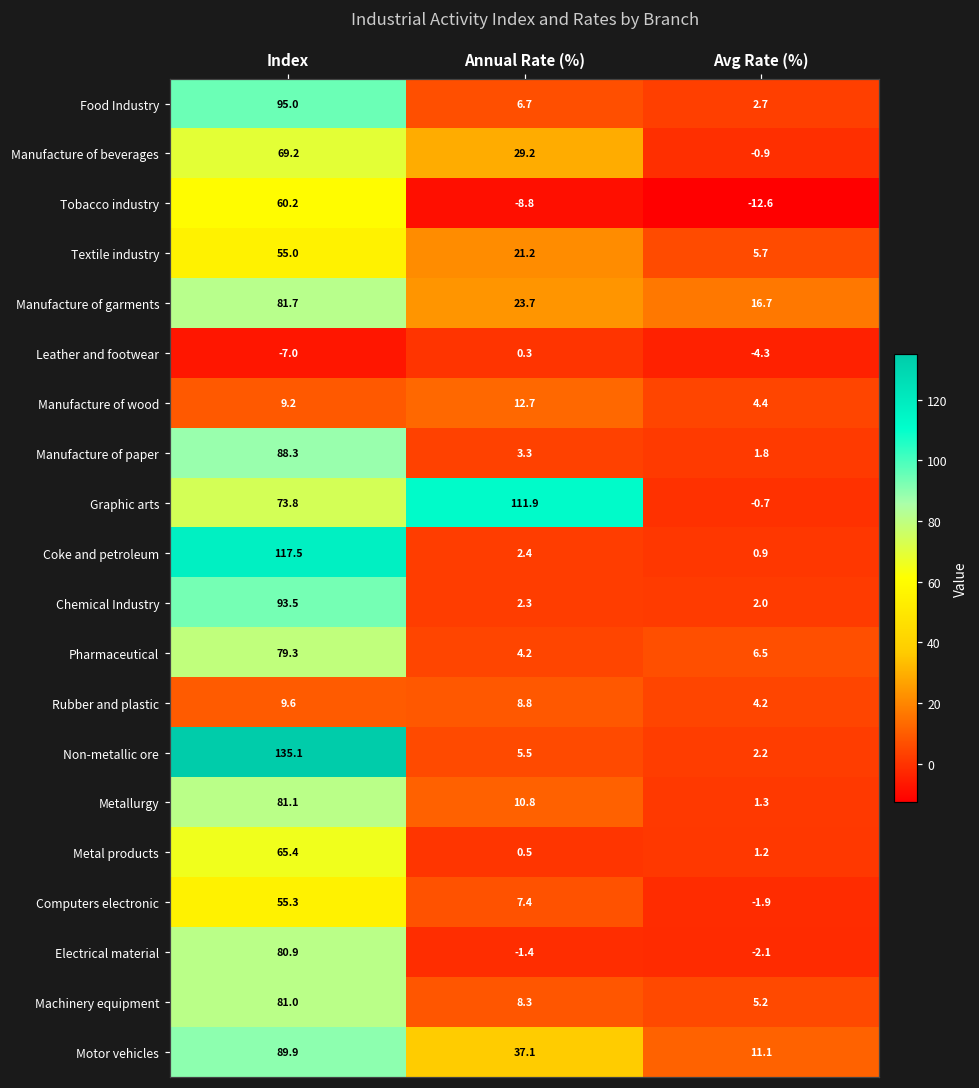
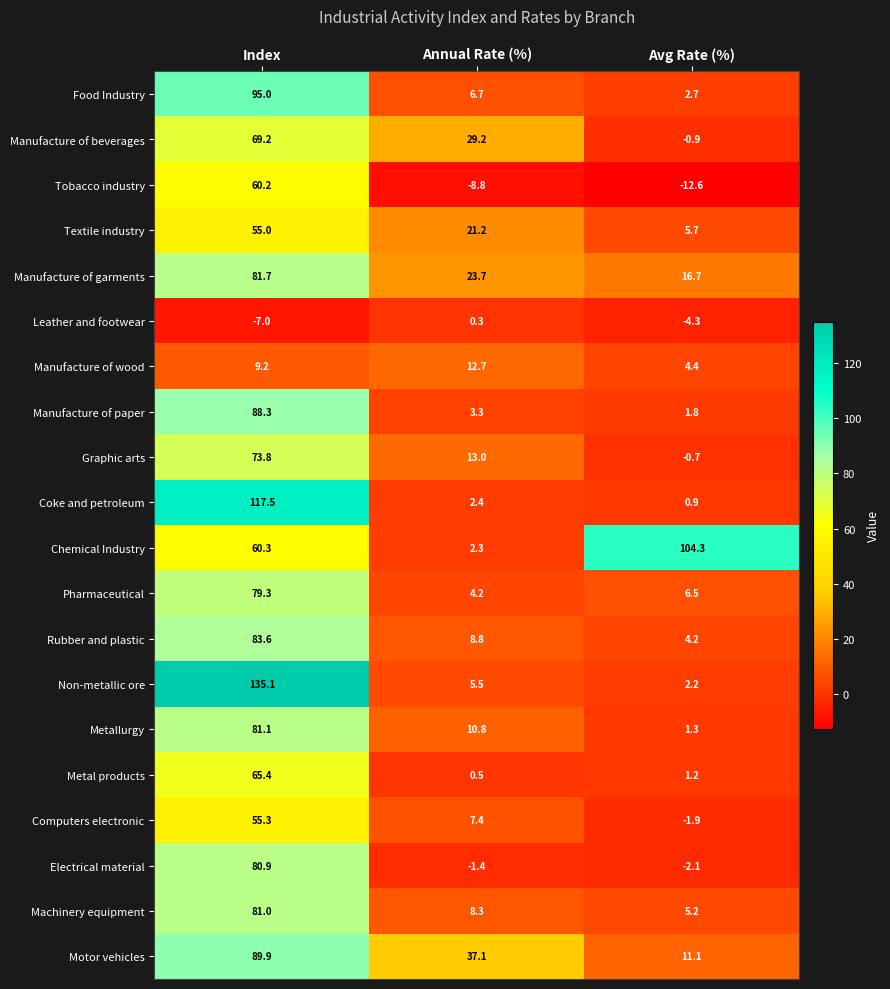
  {
    "Food Industry": {
      "Index": 95.0,
      "Annual Rate (%)": 6.7,
      "Avg Rate (%)": 2.7
    },
    "Manufacture of beverages": {
      "Index": 69.2,
      "Annual Rate (%)": 29.2,
      "Avg Rate (%)": -0.9
    },
    "Tobacco industry": {
      "Index": 60.2,
      "Annual Rate (%)": -8.8,
      "Avg Rate (%)": -12.6
    },
    "Textile industry": {
      "Index": 55.0,
      "Annual Rate (%)": 21.2,
      "Avg Rate (%)": 5.7
    },
    "Manufacture of garments": {
      "Index": 81.7,
      "Annual Rate (%)": 23.7,
      "Avg Rate (%)": 16.7
    },
    "Leather and footwear": {
      "Index": -7.0,
      "Annual Rate (%)": 0.3,
      "Avg Rate (%)": -4.3
    },
    "Manufacture of wood": {
      "Index": 9.2,
      "Annual Rate (%)": 12.7,
      "Avg Rate (%)": 4.4
    },
    "Manufacture of paper": {
      "Index": 88.3,
      "Annual Rate (%)": 3.3,
      "Avg Rate (%)": 1.8
    },
    "Graphic arts": {
      "Index": 73.8,
-     "Annual Rate (%)": 111.9,
+     "Annual Rate (%)": 13.0,
      "Avg Rate (%)": -0.7
    },
    "Coke and petroleum": {
      "Index": 117.5,
      "Annual Rate (%)": 2.4,
      "Avg Rate (%)": 0.9
    },
    "Chemical Industry": {
-     "Index": 93.5,
+     "Index": 60.3,
      "Annual Rate (%)": 2.3,
-     "Avg Rate (%)": 2.0
+     "Avg Rate (%)": 104.3
    },
    "Pharmaceutical": {
      "Index": 79.3,
      "Annual Rate (%)": 4.2,
      "Avg Rate (%)": 6.5
    },
    "Rubber and plastic": {
-     "Index": 9.6,
+     "Index": 83.6,
      "Annual Rate (%)": 8.8,
      "Avg Rate (%)": 4.2
    },
    "Non-metallic ore": {
      "Index": 135.1,
      "Annual Rate (%)": 5.5,
      "Avg Rate (%)": 2.2
    },
    "Metallurgy": {
      "Index": 81.1,
      "Annual Rate (%)": 10.8,
      "Avg Rate (%)": 1.3
    },
    "Metal products": {
      "Index": 65.4,
      "Annual Rate (%)": 0.5,
      "Avg Rate (%)": 1.2
    },
    "Computers electronic": {
      "Index": 55.3,
      "Annual Rate (%)": 7.4,
      "Avg Rate (%)": -1.9
    },
    "Electrical material": {
      "Index": 80.9,
      "Annual Rate (%)": -1.4,
      "Avg Rate (%)": -2.1
    },
    "Machinery equipment": {
      "Index": 81.0,
      "Annual Rate (%)": 8.3,
      "Avg Rate (%)": 5.2
    },
    "Motor vehicles": {
      "Index": 89.9,
      "Annual Rate (%)": 37.1,
      "Avg Rate (%)": 11.1
    }
  }
